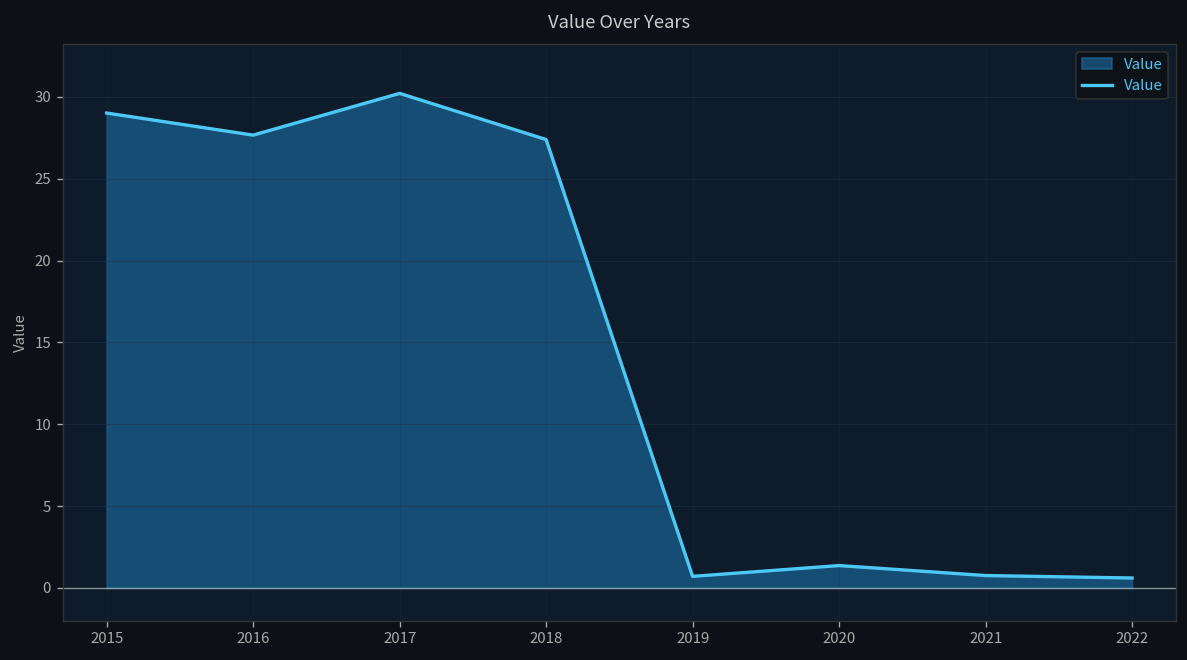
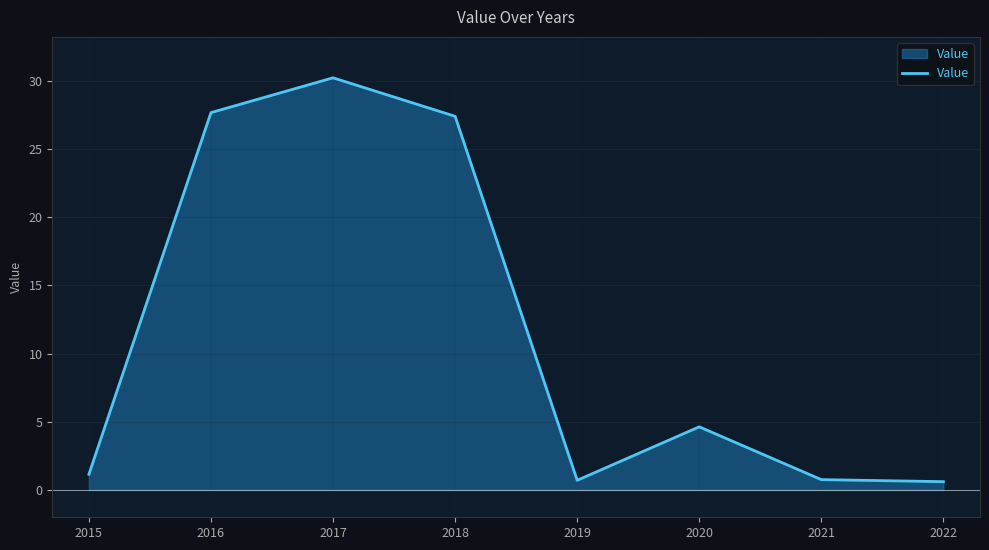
  {
-   "2015": 29.0,
+   "2015": 1.2,
    "2016": 27.7,
    "2017": 30.2,
    "2018": 27.4,
    "2019": 0.7,
-   "2020": 1.4,
+   "2020": 4.6,
    "2021": 0.8,
    "2022": 0.6
  }
